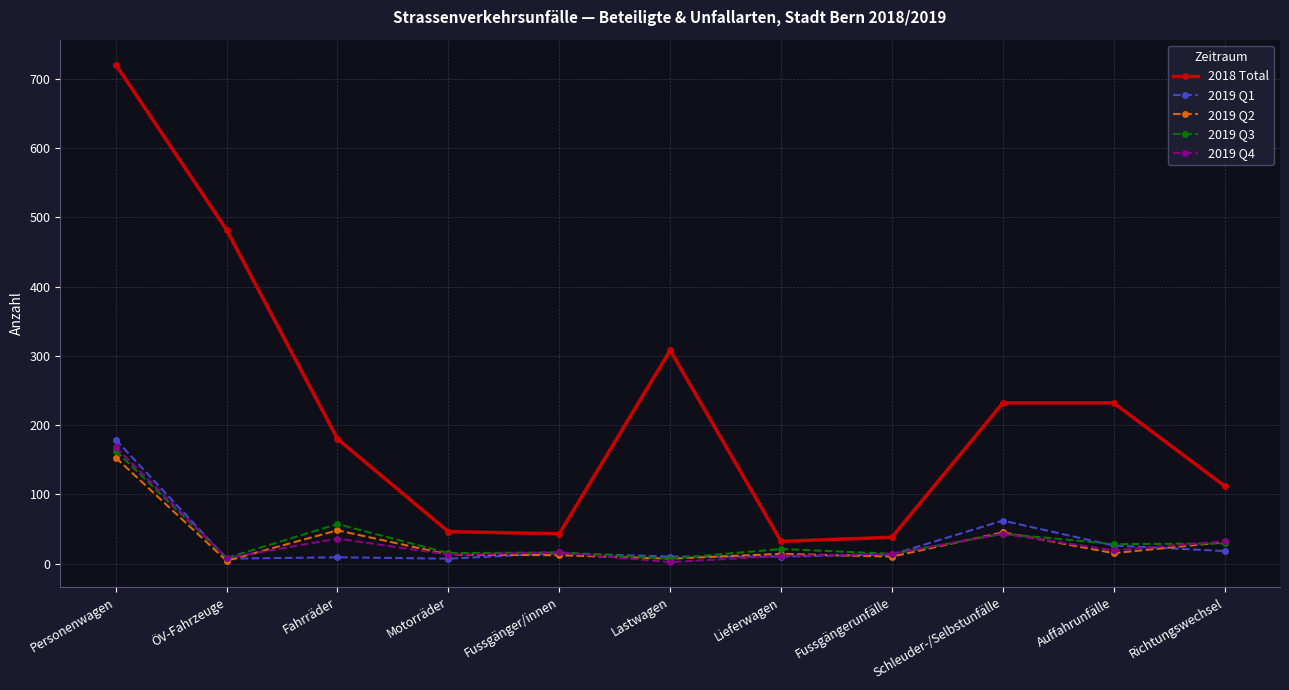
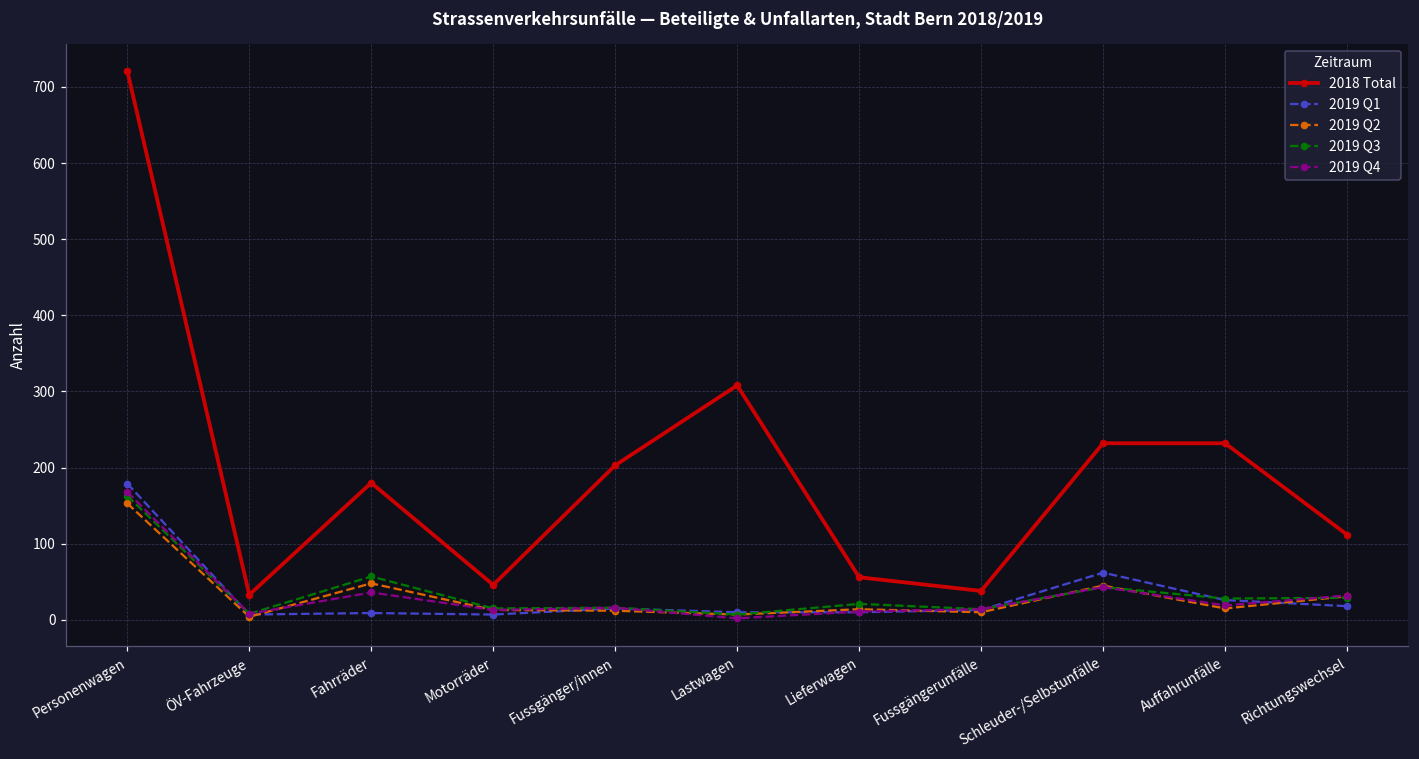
  {
    "2018 Total": {
      "Personenwagen": 720,
-     "ÖV-Fahrzeuge": 480,
+     "ÖV-Fahrzeuge": 30,
      "Fahrräder": 180,
      "Motorräder": 50,
-     "Fussgänger/innen": 40,
+     "Fussgänger/innen": 200,
      "Lastwagen": 310,
-     "Lieferwagen": 30,
+     "Lieferwagen": 60,
      "Fussgängerunfälle": 40,
      "Schleuder-/Selbstunfälle": 230,
      "Auffahrunfälle": 230,
      "Richtungswechsel": 110
    },
    "2019 Q1": {
      "Personenwagen": 180,
      "Fahrräder": 10,
      "Motorräder": 10,
      "Schleuder-/Selbstunfälle": 60,
      "Richtungswechsel": 20
    },
    "2019 Q2": {
      "Personenwagen": 150,
      "Fahrräder": 50,
      "Auffahrunfälle": 20
    },
    "2019 Q3": {
      "Personenwagen": 160,
      "Fahrräder": 60,
      "Lieferwagen": 20
    },
    "2019 Q4": {
      "Personenwagen": 170,
      "Fahrräder": 40,
      "Lastwagen": 0,
      "Auffahrunfälle": 20
    }
  }
